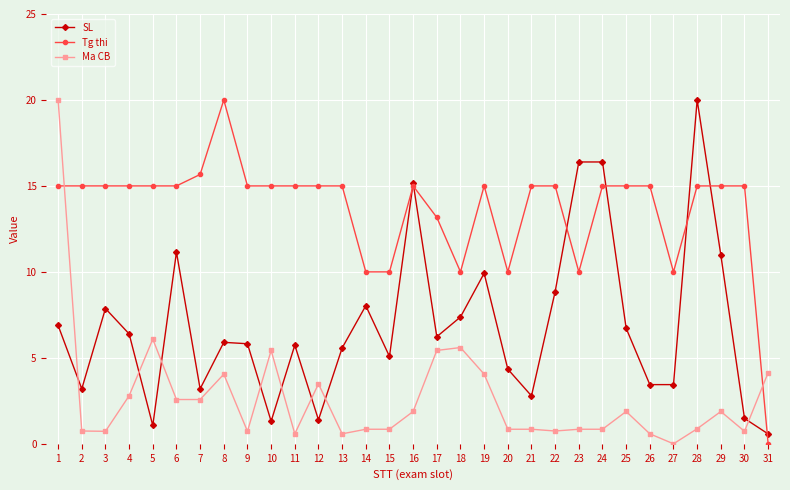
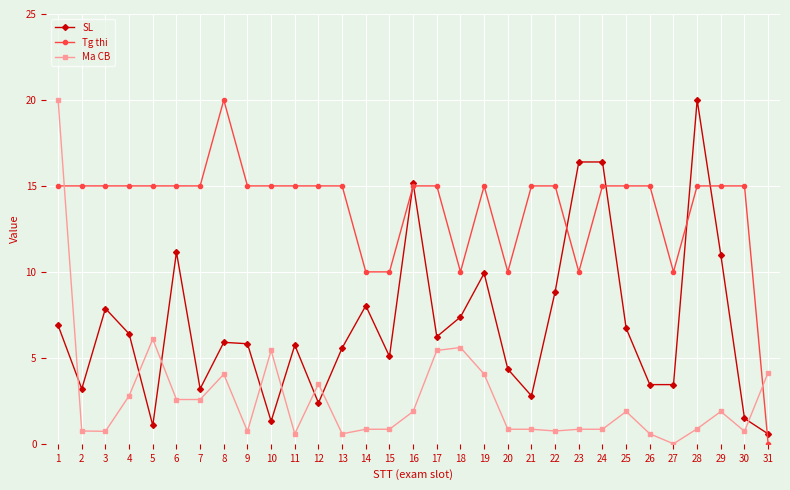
  {
    "SL": {
      "1": 6.9,
      "2": 3.2,
      "3": 7.9,
      "4": 6.4,
      "5": 1.1,
      "6": 11.1,
      "7": 3.2,
      "8": 5.9,
      "9": 5.8,
      "10": 1.3,
      "11": 5.7,
-     "12": 1.4,
+     "12": 2.4,
      "13": 5.6,
      "14": 8.0,
      "15": 5.1,
      "16": 15.2,
      "17": 6.2,
      "18": 7.4,
      "19": 9.9,
      "20": 4.3,
      "21": 2.8,
      "22": 8.9,
      "23": 16.4,
      "24": 16.4,
      "25": 6.7,
      "26": 3.4,
      "27": 3.4,
      "28": 20.0,
      "29": 11.0,
      "30": 1.5,
      "31": 0.6
    },
    "Tg thi": {
      "1": 15.0,
      "2": 15.0,
      "3": 15.0,
      "4": 15.0,
      "5": 15.0,
      "6": 15.0,
-     "7": 15.7,
+     "7": 15.0,
      "8": 20.0,
      "9": 15.0,
      "10": 15.0,
      "11": 15.0,
      "12": 15.0,
      "13": 15.0,
      "14": 10.0,
      "15": 10.0,
      "16": 15.0,
-     "17": 13.2,
+     "17": 15.0,
      "18": 10.0,
      "19": 15.0,
      "20": 10.0,
      "21": 15.0,
      "22": 15.0,
      "23": 10.0,
      "24": 15.0,
      "25": 15.0,
      "26": 15.0,
      "27": 10.0,
      "28": 15.0,
      "29": 15.0,
      "30": 15.0,
      "31": 0.0
    },
    "Ma CB": {
      "1": 20.0,
      "2": 0.7,
      "3": 0.7,
      "4": 2.8,
      "5": 6.1,
      "6": 2.6,
      "7": 2.6,
      "8": 4.0,
      "9": 0.7,
      "10": 5.4,
      "11": 0.6,
      "12": 3.5,
      "13": 0.6,
      "14": 0.8,
      "15": 0.8,
      "16": 1.9,
      "17": 5.4,
      "18": 5.6,
      "19": 4.1,
      "20": 0.8,
      "21": 0.8,
      "22": 0.7,
      "23": 0.8,
      "24": 0.8,
      "25": 1.9,
      "26": 0.6,
      "27": 0.0,
      "28": 0.9,
      "29": 1.9,
      "30": 0.7,
      "31": 4.1
    }
  }
